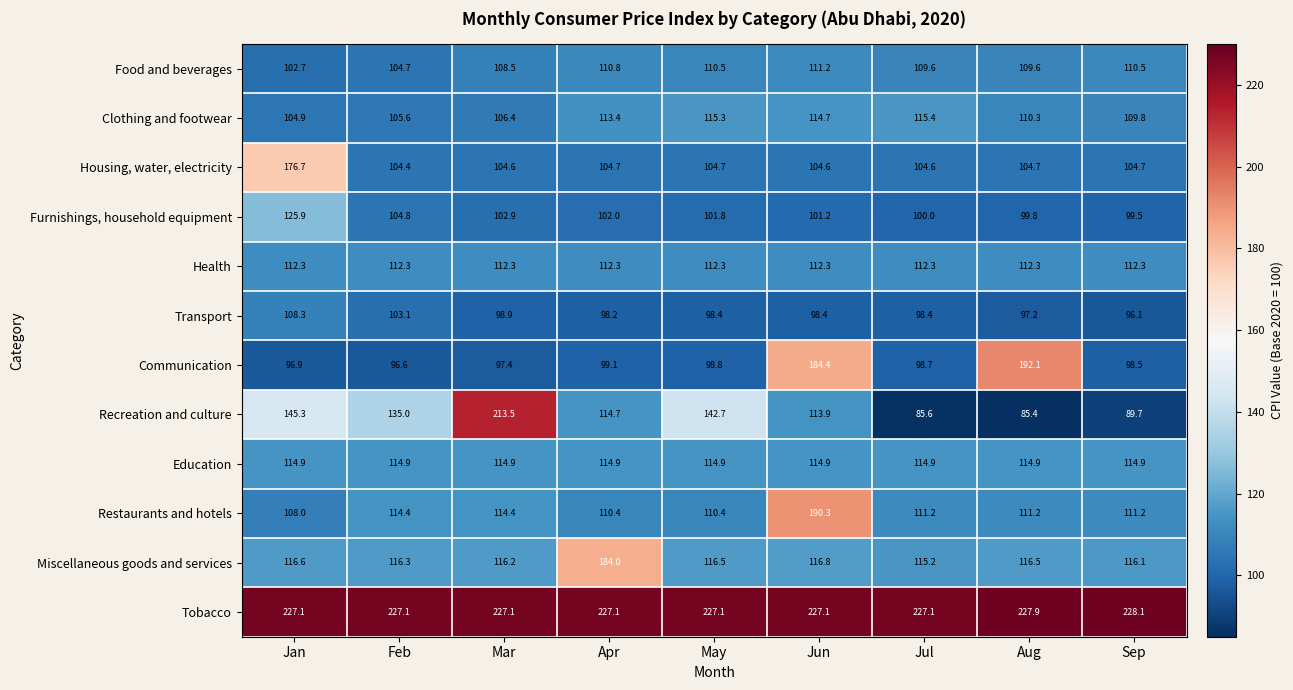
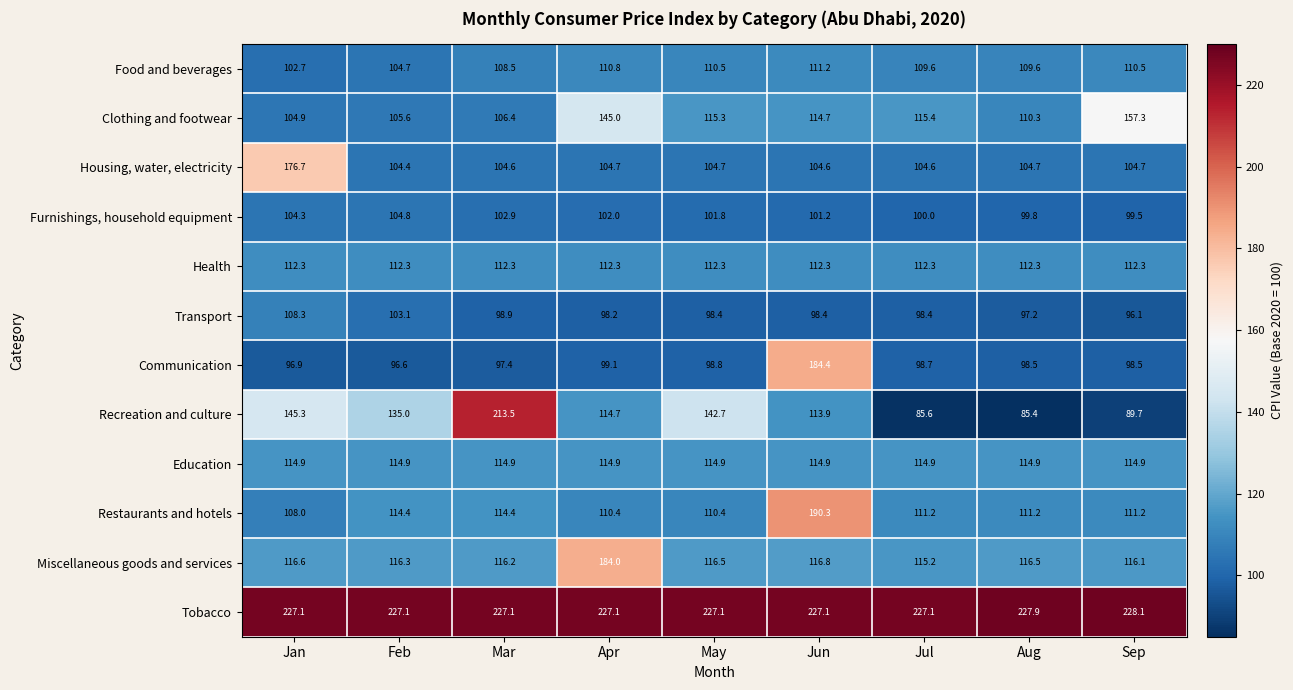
  {
    "Food and beverages": {
      "Jan": 102.7,
      "Feb": 104.7,
      "Mar": 108.5,
      "Apr": 110.8,
      "May": 110.5,
      "Jun": 111.2,
      "Jul": 109.6,
      "Aug": 109.6,
      "Sep": 110.5
    },
    "Clothing and footwear": {
      "Jan": 104.9,
      "Feb": 105.6,
      "Mar": 106.4,
-     "Apr": 113.4,
+     "Apr": 145.0,
      "May": 115.3,
      "Jun": 114.7,
      "Jul": 115.4,
      "Aug": 110.3,
-     "Sep": 109.8
+     "Sep": 157.3
    },
    "Housing, water, electricity": {
      "Jan": 176.7,
      "Feb": 104.4,
      "Mar": 104.6,
      "Apr": 104.7,
      "May": 104.7,
      "Jun": 104.6,
      "Jul": 104.6,
      "Aug": 104.7,
      "Sep": 104.7
    },
    "Furnishings, household equipment": {
-     "Jan": 125.9,
+     "Jan": 104.3,
      "Feb": 104.8,
      "Mar": 102.9,
      "Apr": 102.0,
      "May": 101.8,
      "Jun": 101.2,
      "Jul": 100.0,
      "Aug": 99.8,
      "Sep": 99.5
    },
    "Health": {
      "Jan": 112.3,
      "Feb": 112.3,
      "Mar": 112.3,
      "Apr": 112.3,
      "May": 112.3,
      "Jun": 112.3,
      "Jul": 112.3,
      "Aug": 112.3,
      "Sep": 112.3
    },
    "Transport": {
      "Jan": 108.3,
      "Feb": 103.1,
      "Mar": 98.9,
      "Apr": 98.2,
      "May": 98.4,
      "Jun": 98.4,
      "Jul": 98.4,
      "Aug": 97.2,
      "Sep": 96.1
    },
    "Communication": {
      "Jan": 96.9,
      "Feb": 96.6,
      "Mar": 97.4,
      "Apr": 99.1,
      "May": 98.8,
      "Jun": 184.4,
      "Jul": 98.7,
-     "Aug": 192.1,
+     "Aug": 98.5,
      "Sep": 98.5
    },
    "Recreation and culture": {
      "Jan": 145.3,
      "Feb": 135.0,
      "Mar": 213.5,
      "Apr": 114.7,
      "May": 142.7,
      "Jun": 113.9,
      "Jul": 85.6,
      "Aug": 85.4,
      "Sep": 89.7
    },
    "Education": {
      "Jan": 114.9,
      "Feb": 114.9,
      "Mar": 114.9,
      "Apr": 114.9,
      "May": 114.9,
      "Jun": 114.9,
      "Jul": 114.9,
      "Aug": 114.9,
      "Sep": 114.9
    },
    "Restaurants and hotels": {
      "Jan": 108.0,
      "Feb": 114.4,
      "Mar": 114.4,
      "Apr": 110.4,
      "May": 110.4,
      "Jun": 190.3,
      "Jul": 111.2,
      "Aug": 111.2,
      "Sep": 111.2
    },
    "Miscellaneous goods and services": {
      "Jan": 116.6,
      "Feb": 116.3,
      "Mar": 116.2,
      "Apr": 184.0,
      "May": 116.5,
      "Jun": 116.8,
      "Jul": 115.2,
      "Aug": 116.5,
      "Sep": 116.1
    },
    "Tobacco": {
      "Jan": 227.1,
      "Feb": 227.1,
      "Mar": 227.1,
      "Apr": 227.1,
      "May": 227.1,
      "Jun": 227.1,
      "Jul": 227.1,
      "Aug": 227.9,
      "Sep": 228.1
    }
  }
